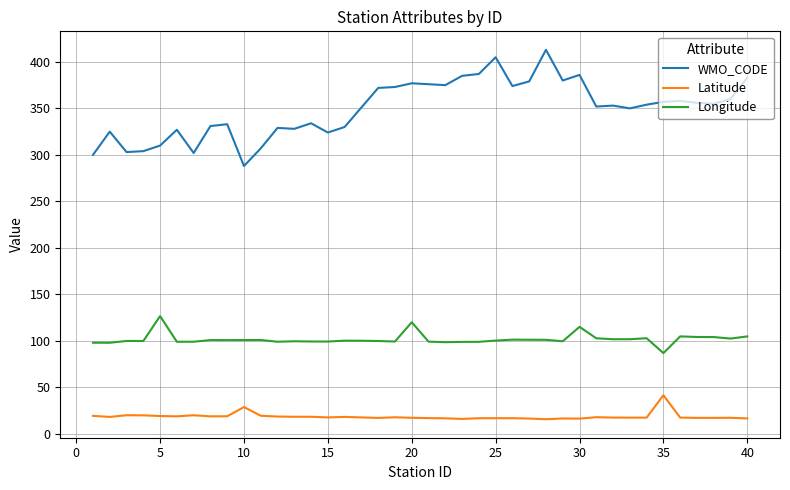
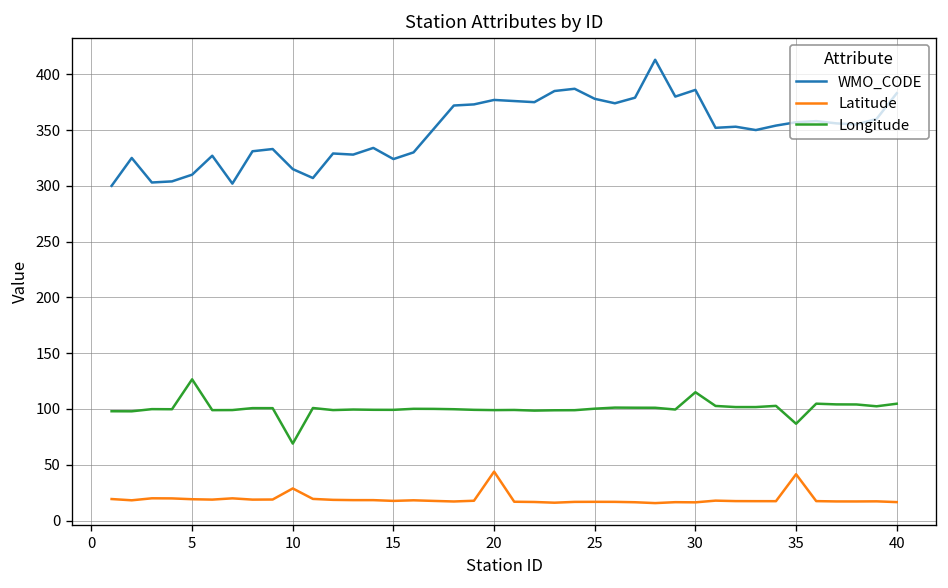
  {
    "WMO_CODE": {
      "5": 310,
-     "10": 290,
+     "10": 320,
      "15": 320,
      "20": 380,
-     "25": 410,
+     "25": 380,
      "30": 390
    },
    "Latitude": {
      "5": 20,
      "10": 30,
      "15": 20,
-     "20": 20,
+     "20": 40,
      "25": 20,
      "30": 20,
      "35": 40,
      "40": 20
    },
    "Longitude": {
      "5": 130,
-     "10": 100,
+     "10": 70,
      "15": 100,
-     "20": 120,
+     "20": 100,
      "25": 100,
      "30": 120,
      "35": 90,
      "40": 100
    }
  }
